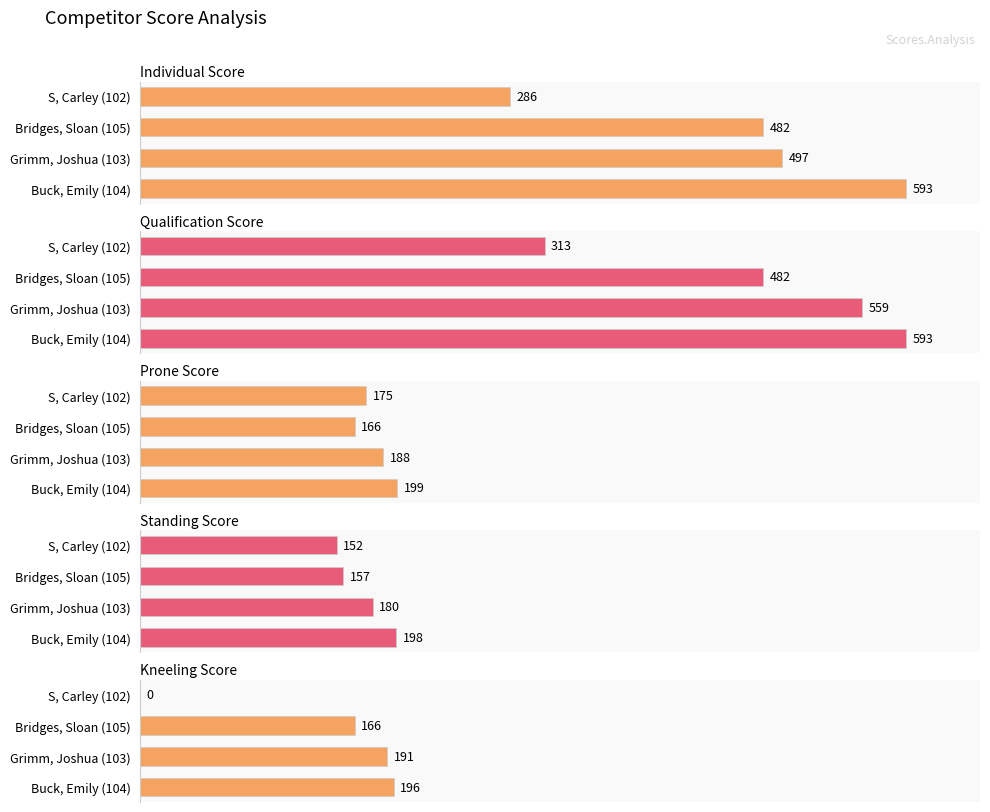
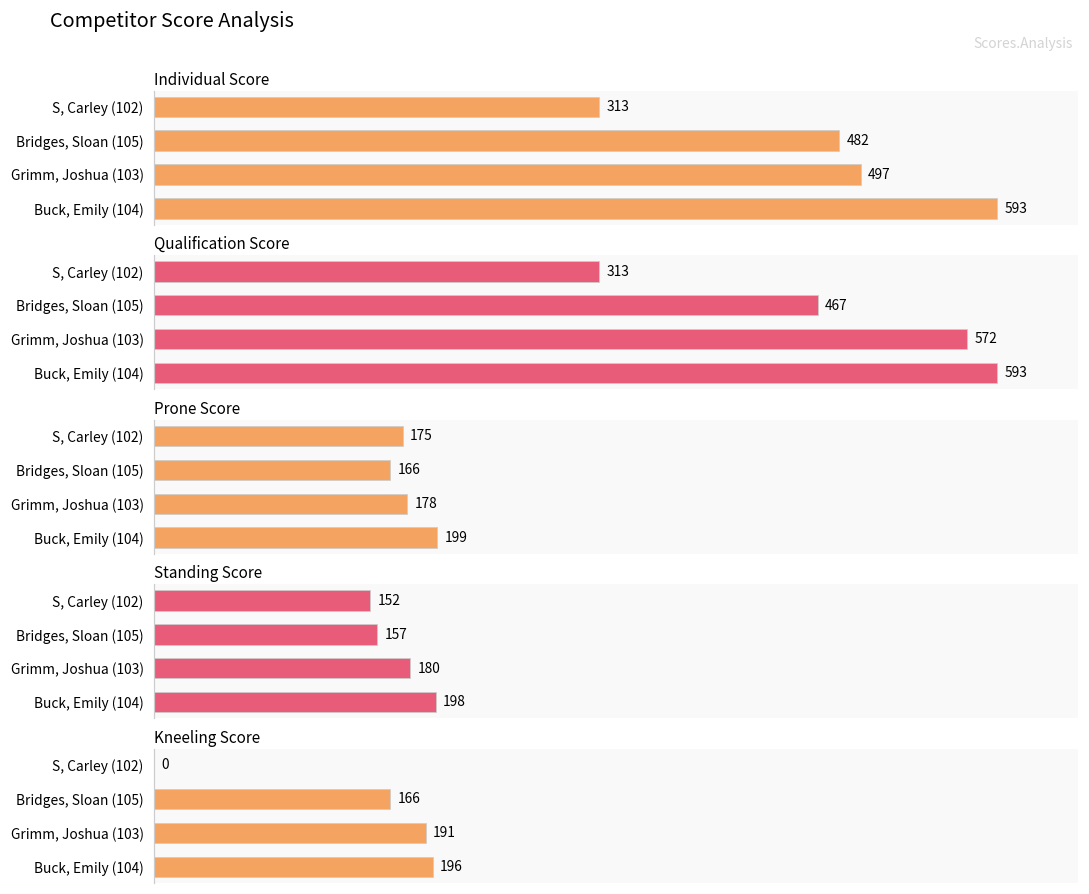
  {
    "Individual Score": {
-     "S, Carley (102)": 286,
+     "S, Carley (102)": 313,
      "Bridges, Sloan (105)": 482,
      "Grimm, Joshua (103)": 497,
      "Buck, Emily (104)": 593
    },
    "Qualification Score": {
      "S, Carley (102)": 313,
-     "Bridges, Sloan (105)": 482,
-     "Grimm, Joshua (103)": 559,
+     "Bridges, Sloan (105)": 467,
+     "Grimm, Joshua (103)": 572,
      "Buck, Emily (104)": 593
    },
    "Prone Score": {
      "S, Carley (102)": 175,
      "Bridges, Sloan (105)": 166,
-     "Grimm, Joshua (103)": 188,
+     "Grimm, Joshua (103)": 178,
      "Buck, Emily (104)": 199
    },
    "Standing Score": {
      "S, Carley (102)": 152,
      "Bridges, Sloan (105)": 157,
      "Grimm, Joshua (103)": 180,
      "Buck, Emily (104)": 198
    },
    "Kneeling Score": {
      "S, Carley (102)": 0,
      "Bridges, Sloan (105)": 166,
      "Grimm, Joshua (103)": 191,
      "Buck, Emily (104)": 196
    }
  }
